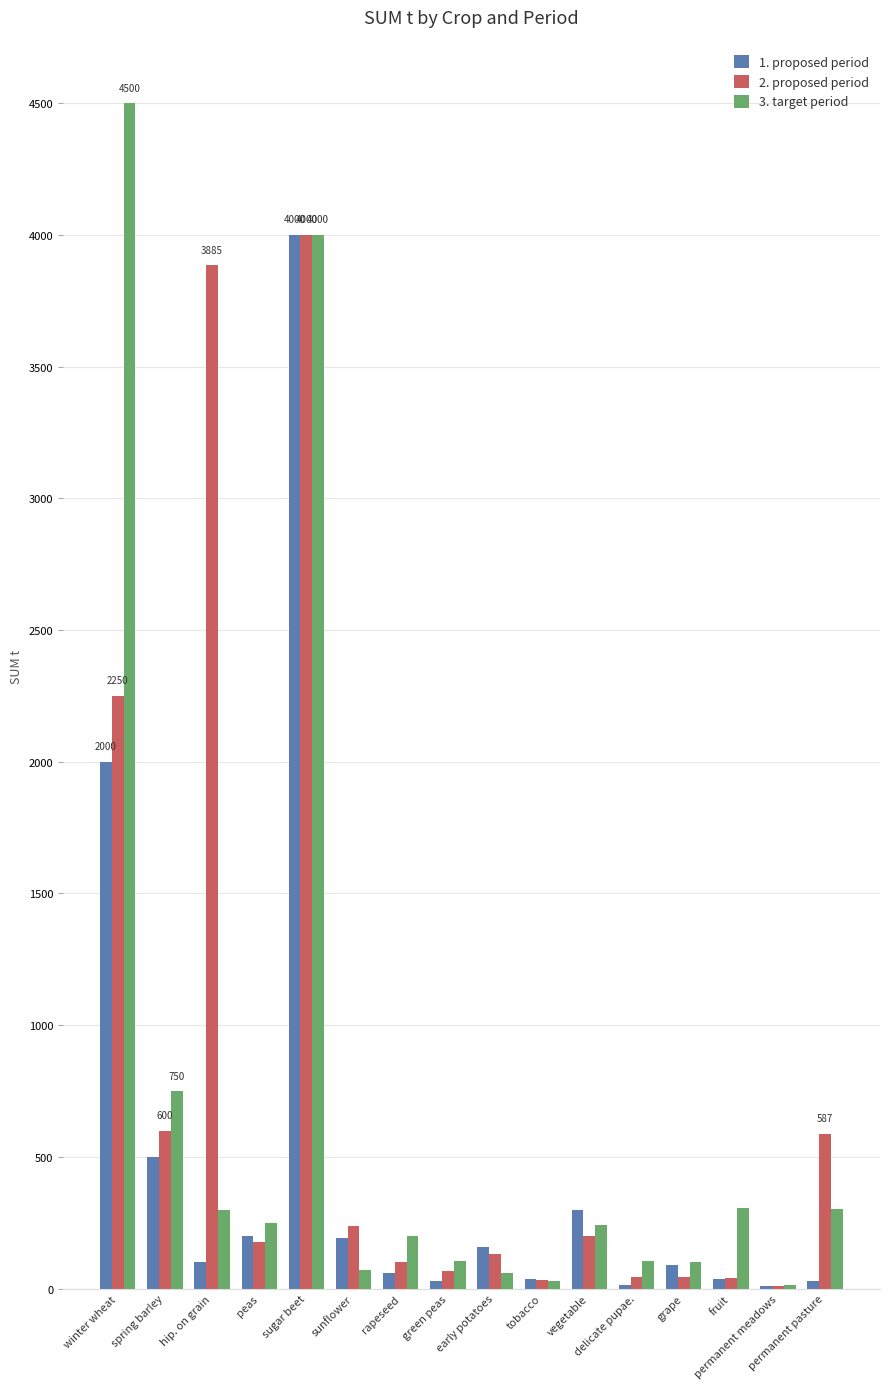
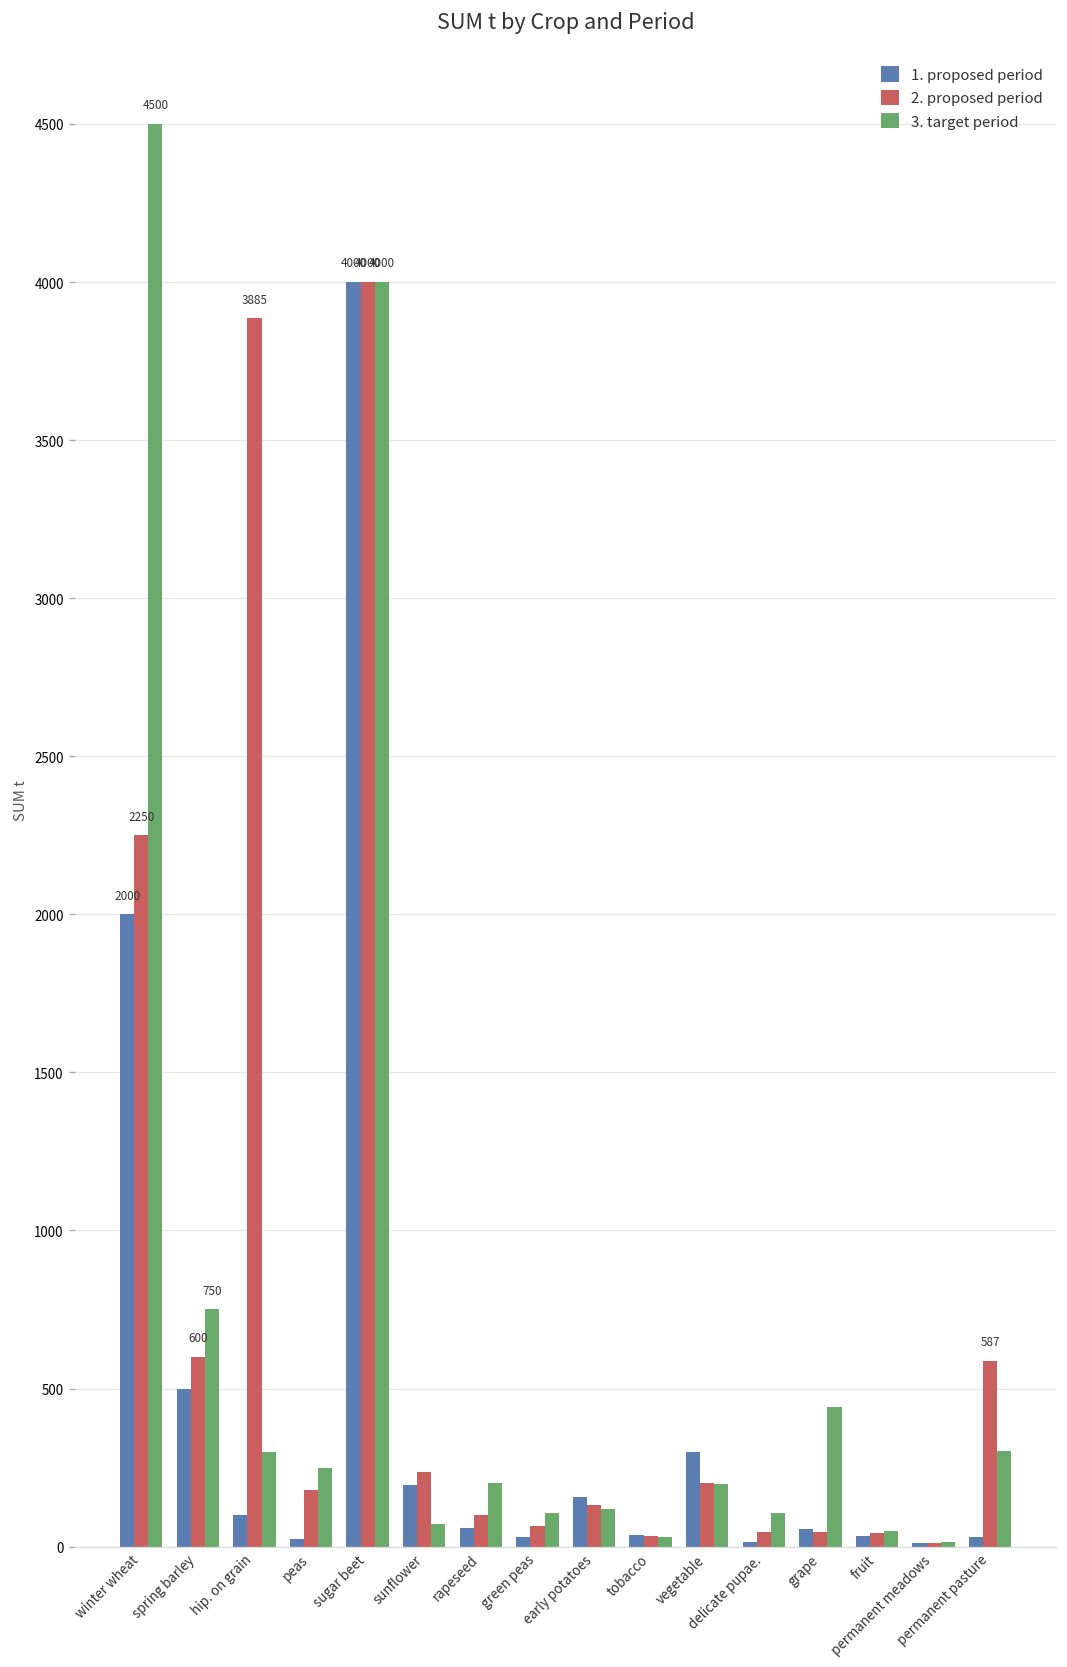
  {
    "1. proposed period": {
      "spring barley": 500,
      "hip. on grain": 100,
-     "peas": 200,
+     "peas": 20,
      "sunflower": 190,
      "rapeseed": 60,
      "green peas": 30,
      "early potatoes": 160,
      "tobacco": 40,
      "vegetable": 300,
      "delicate pupae.": 10,
-     "grape": 90,
+     "grape": 60,
      "fruit": 40,
      "permanent meadows": 10,
      "permanent pasture": 30
    },
    "2. proposed period": {
      "winter wheat": 2250,
      "spring barley": 600,
      "hip. on grain": 3885,
      "permanent pasture": 587
    },
    "3. target period": {
      "hip. on grain": 300,
      "peas": 250,
      "sunflower": 70,
      "rapeseed": 200,
      "green peas": 110,
-     "early potatoes": 60,
+     "early potatoes": 120,
      "tobacco": 30,
-     "vegetable": 240,
+     "vegetable": 200,
      "delicate pupae.": 110,
-     "grape": 100,
-     "fruit": 310,
+     "grape": 440,
+     "fruit": 50,
      "permanent meadows": 10,
      "permanent pasture": 300
    }
  }
